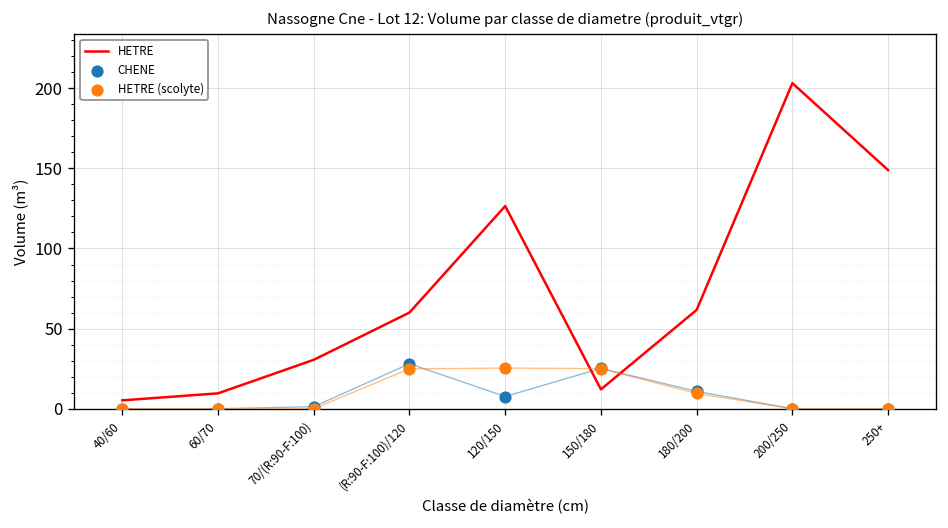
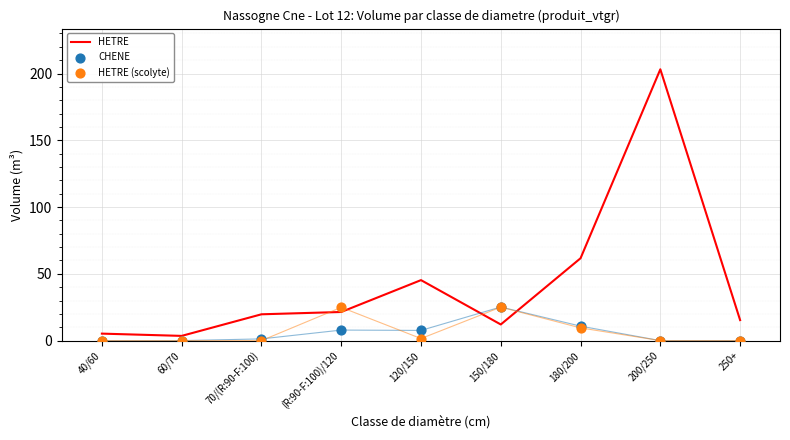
  {
    "HETRE": {
      "40/60": 5,
-     "60/70": 10,
-     "70/(R:90-F:100)": 31,
-     "(R:90-F:100)/120": 60,
-     "120/150": 127,
+     "60/70": 4,
+     "70/(R:90-F:100)": 20,
+     "(R:90-F:100)/120": 21,
+     "120/150": 45,
      "150/180": 12,
      "180/200": 62,
      "200/250": 203,
-     "250+": 149
+     "250+": 15
    },
    "CHENE": {
-     "(R:90-F:100)/120": 28,
+     "(R:90-F:100)/120": 8,
      "120/150": 8
    },
    "HETRE (scolyte)": {
      "(R:90-F:100)/120": 25,
-     "120/150": 25
+     "120/150": 2
    }
  }
